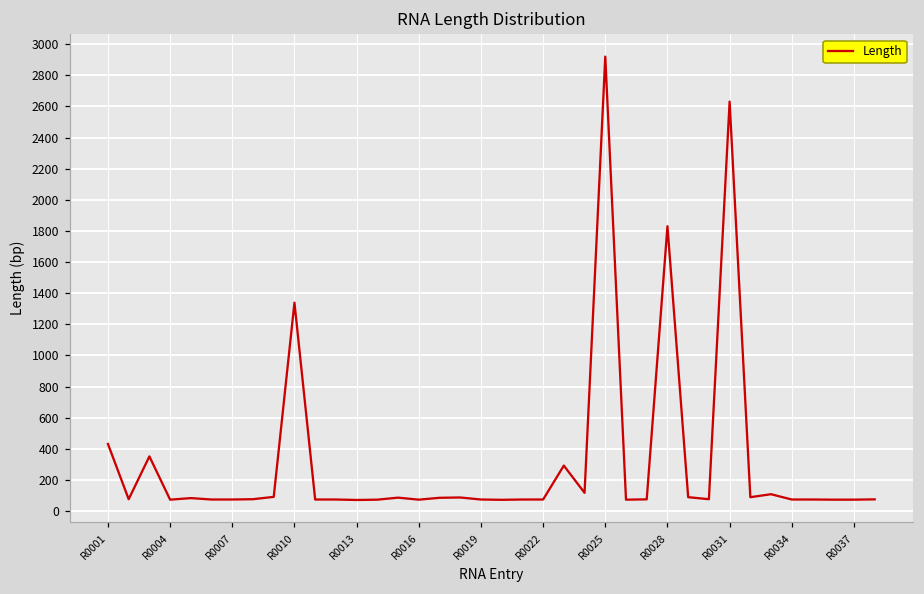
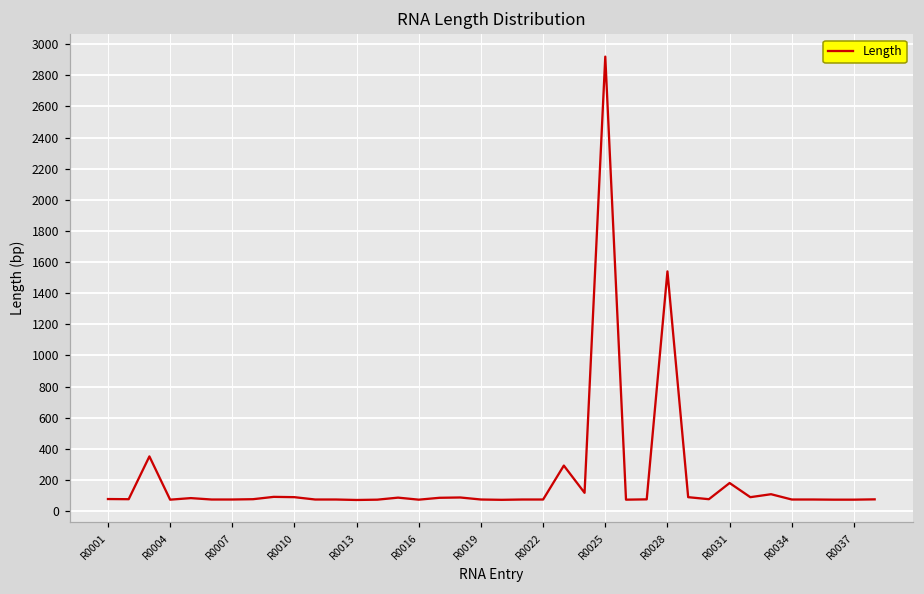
  {
-   "R0001": 430,
+   "R0001": 80,
    "R0004": 70,
    "R0007": 70,
-   "R0010": 1340,
+   "R0010": 90,
    "R0013": 70,
    "R0016": 70,
    "R0019": 70,
    "R0022": 70,
    "R0025": 2920,
-   "R0028": 1830,
-   "R0031": 2630,
+   "R0028": 1540,
+   "R0031": 180,
    "R0034": 70,
    "R0037": 70
  }
